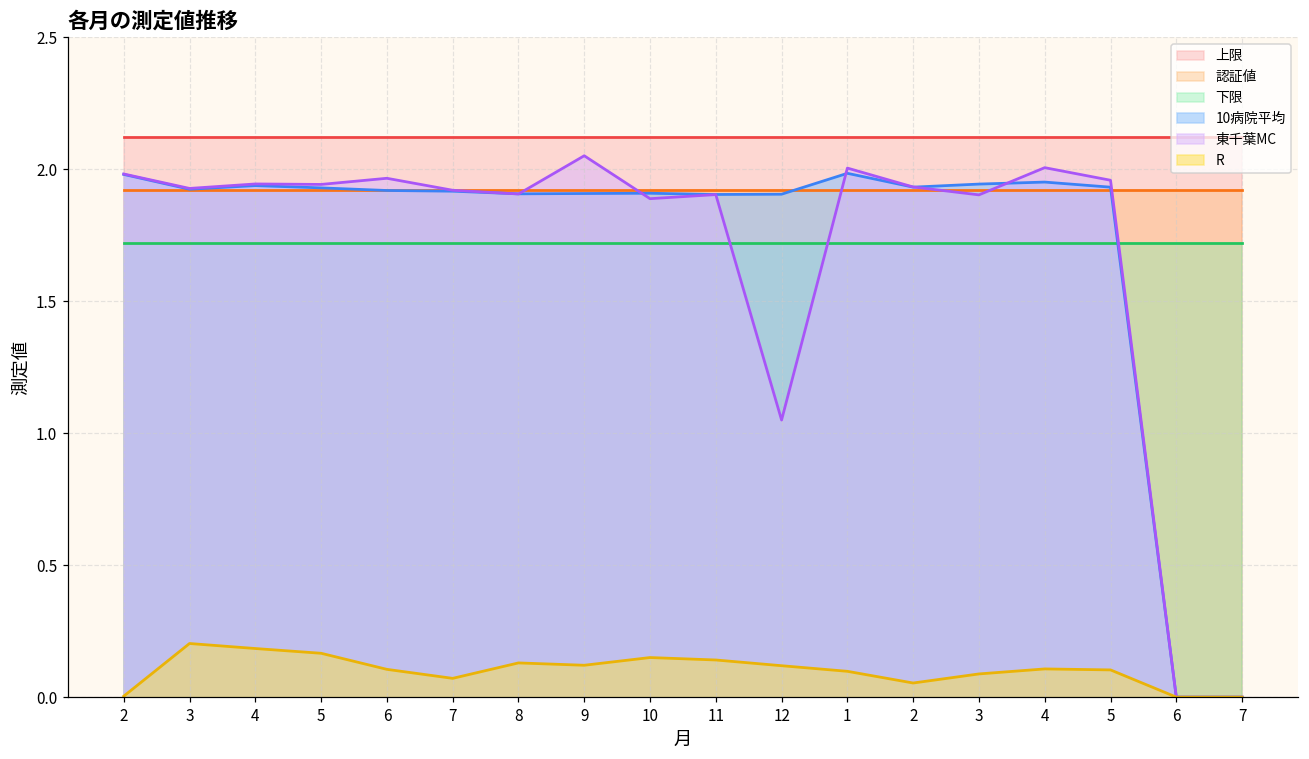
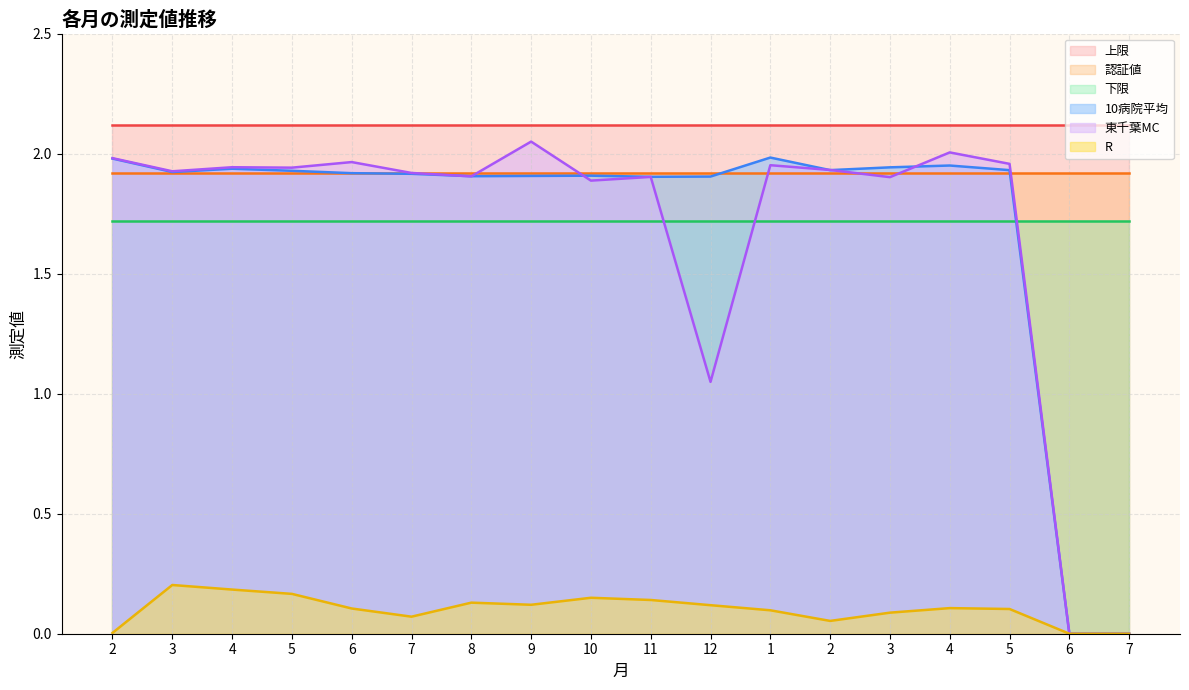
  {
    "下限": {
      "8": 1.72,
      "9": 1.72,
      "10": 1.72,
      "11": 1.72,
      "12": 1.72,
      "1": 1.72
    },
    "10病院平均": {
      "9": 1.91,
      "10": 1.91,
      "12": 1.90,
      "1": 1.98
    },
    "東千葉MC": {
      "9": 2.05,
      "10": 1.89,
      "12": 1.05,
-     "1": 2.00
+     "1": 1.95
    }
  }
